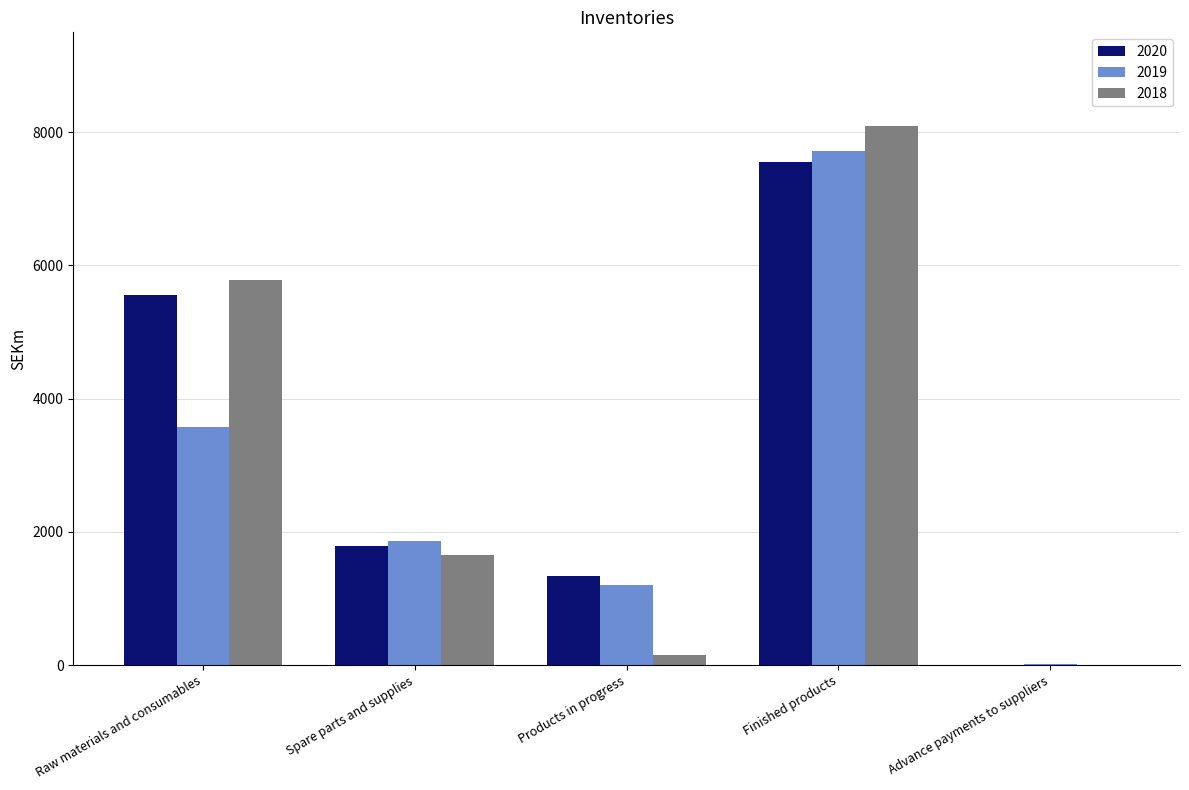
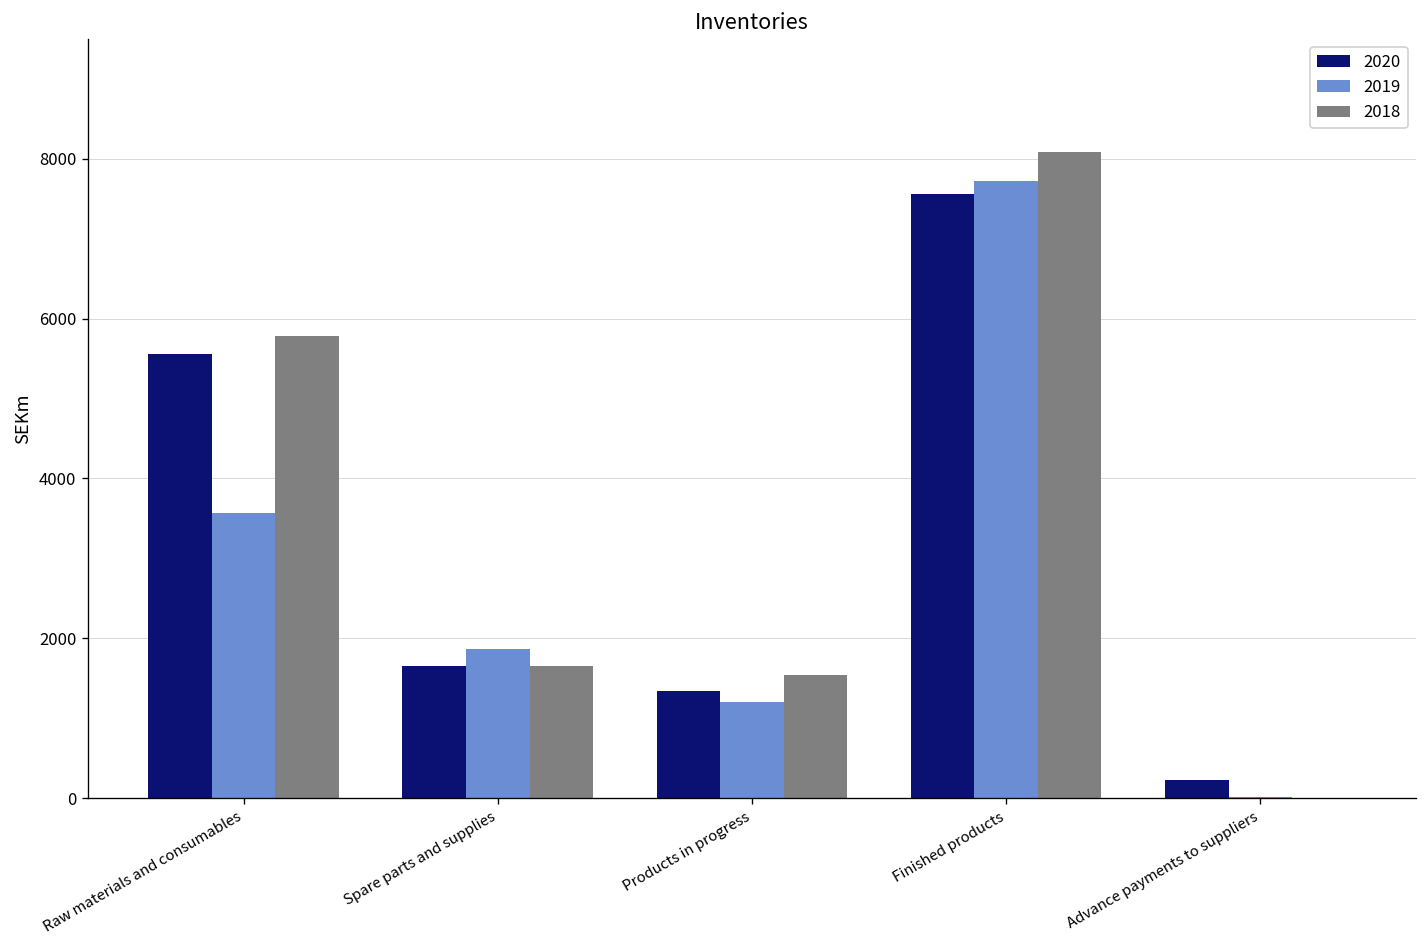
  {
    "2020": {
      "Raw materials and consumables": 5600,
-     "Spare parts and supplies": 1800,
+     "Spare parts and supplies": 1700,
      "Products in progress": 1300,
      "Finished products": 7600,
-     "Advance payments to suppliers": 0
+     "Advance payments to suppliers": 200
    },
    "2019": {
      "Raw materials and consumables": 3600,
      "Spare parts and supplies": 1900,
      "Products in progress": 1200,
      "Finished products": 7700
    },
    "2018": {
      "Raw materials and consumables": 5800,
      "Spare parts and supplies": 1700,
-     "Products in progress": 200,
+     "Products in progress": 1500,
      "Finished products": 8100
    }
  }
